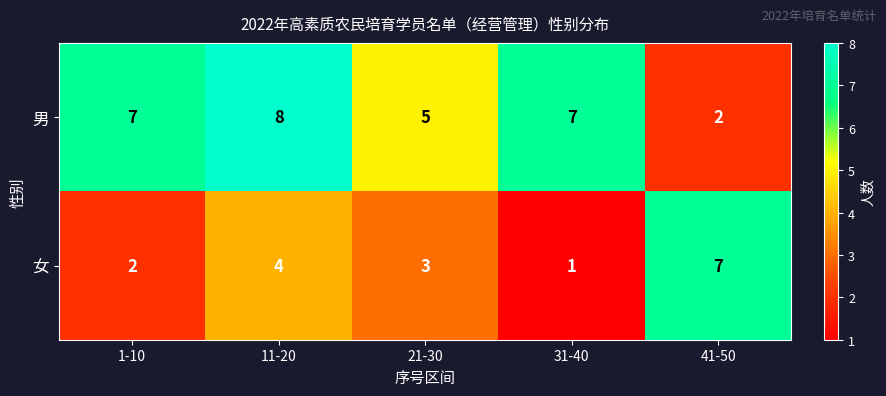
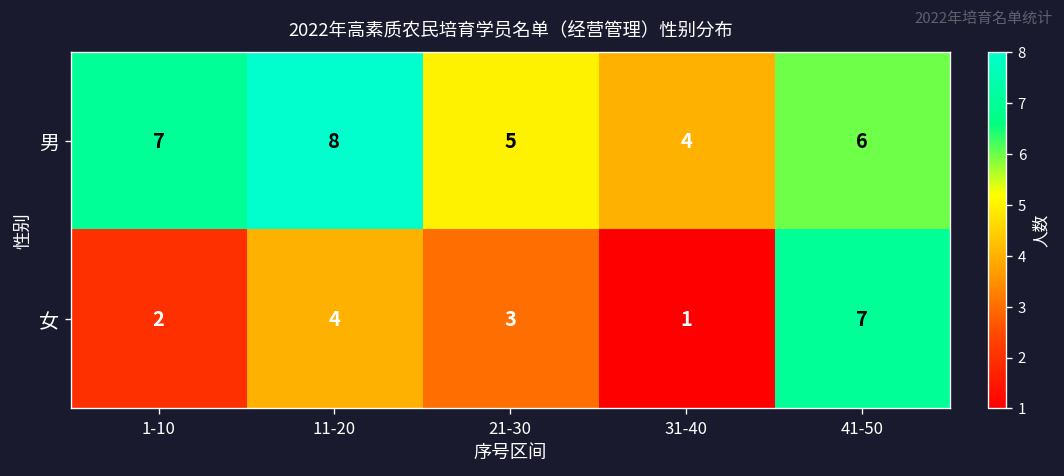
  {
    "男": {
      "1-10": 7,
      "11-20": 8,
      "21-30": 5,
-     "31-40": 7,
-     "41-50": 2
+     "31-40": 4,
+     "41-50": 6
    },
    "女": {
      "1-10": 2,
      "11-20": 4,
      "21-30": 3,
      "31-40": 1,
      "41-50": 7
    }
  }
